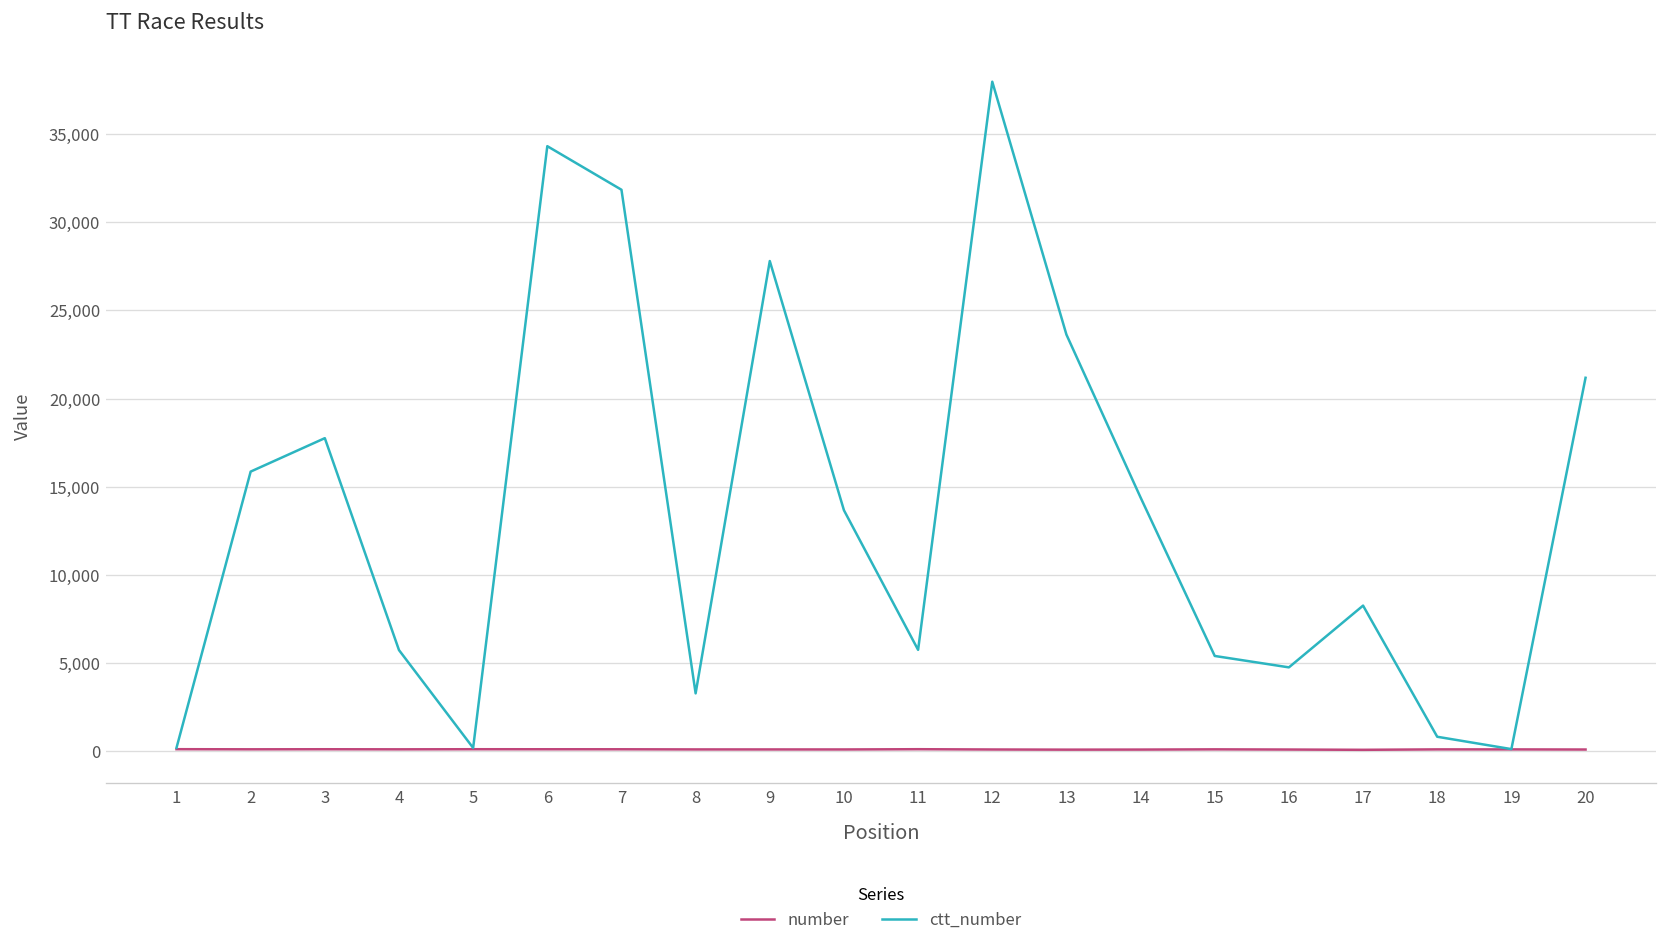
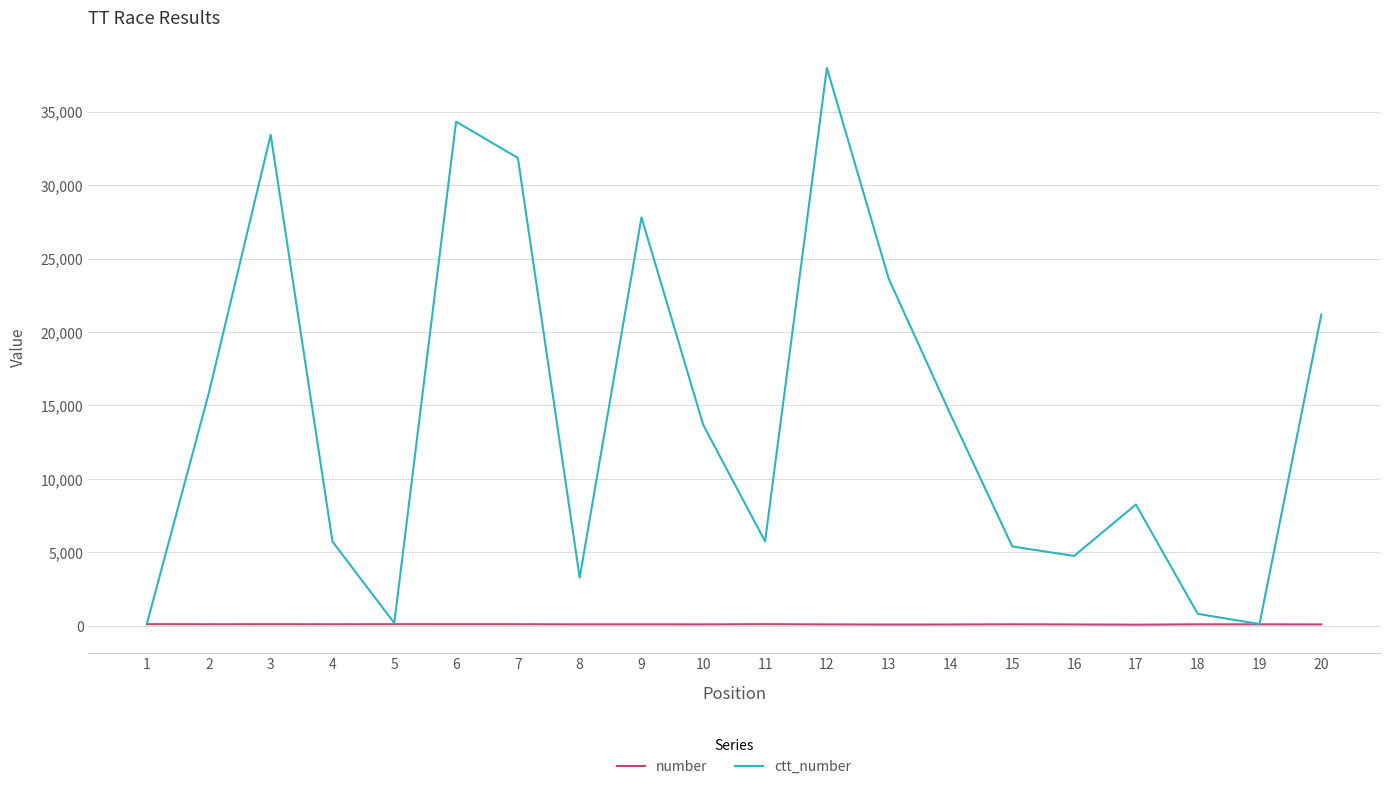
  {
    "number": {
      "2": "100",
      "3": "100",
      "4": "100",
      "6": "100",
      "7": "100",
      "8": "100",
      "9": "100",
      "10": "100",
      "11": "100",
      "12": "100",
      "13": "100",
      "14": "100",
      "15": "100",
      "16": "100",
      "17": "100",
      "18": "100",
      "20": "100"
    },
    "ctt_number": {
      "2": "15,900",
-     "3": "17,800",
+     "3": "33,400",
      "4": "5,700",
      "6": "34,300",
      "7": "31,800",
      "8": "3,300",
      "9": "27,800",
      "10": "13,700",
      "11": "5,800",
      "12": "38,000",
      "13": "23,600",
      "14": "14,400",
      "15": "5,400",
      "16": "4,800",
      "17": "8,300",
      "18": "800",
      "20": "21,200"
    }
  }
